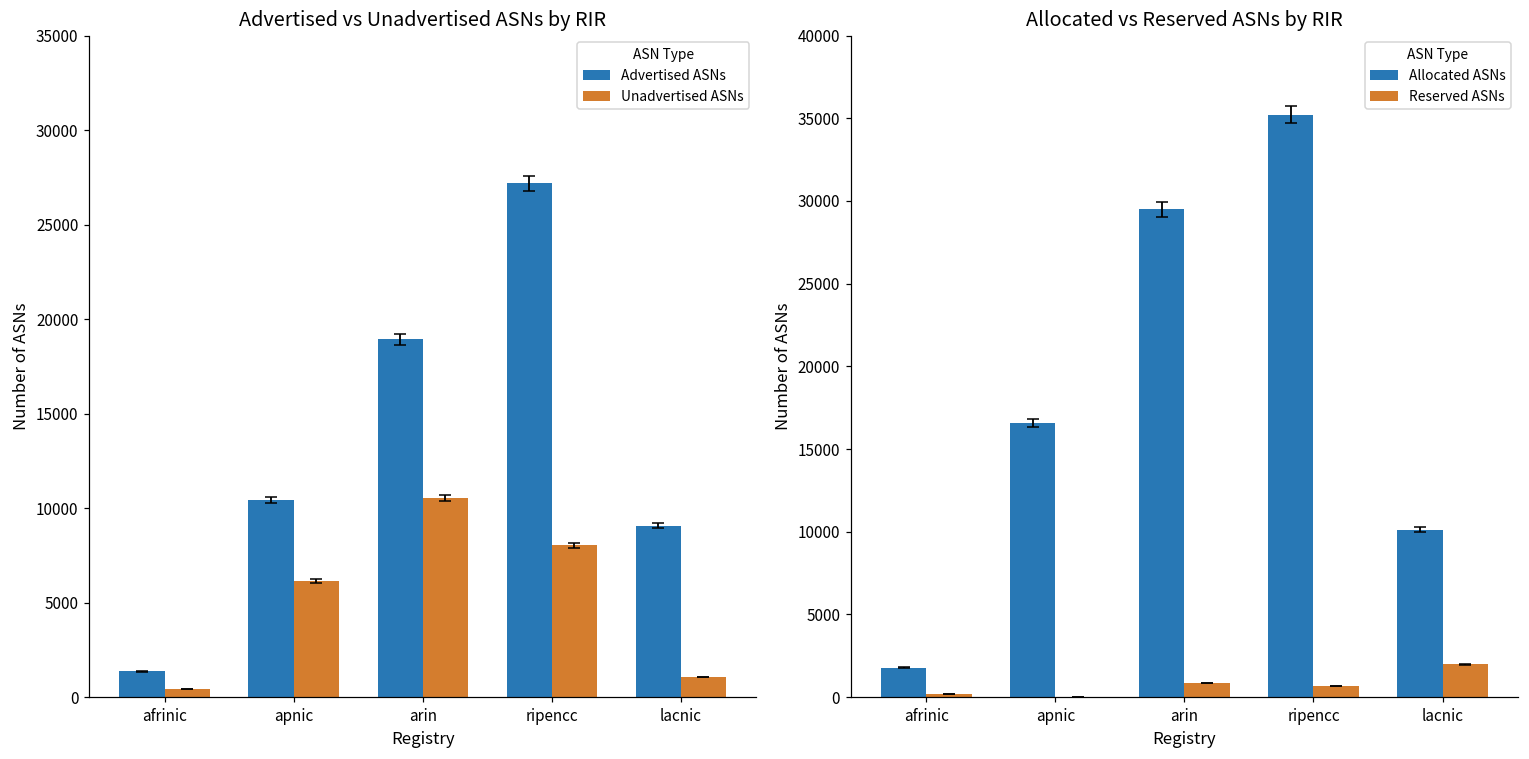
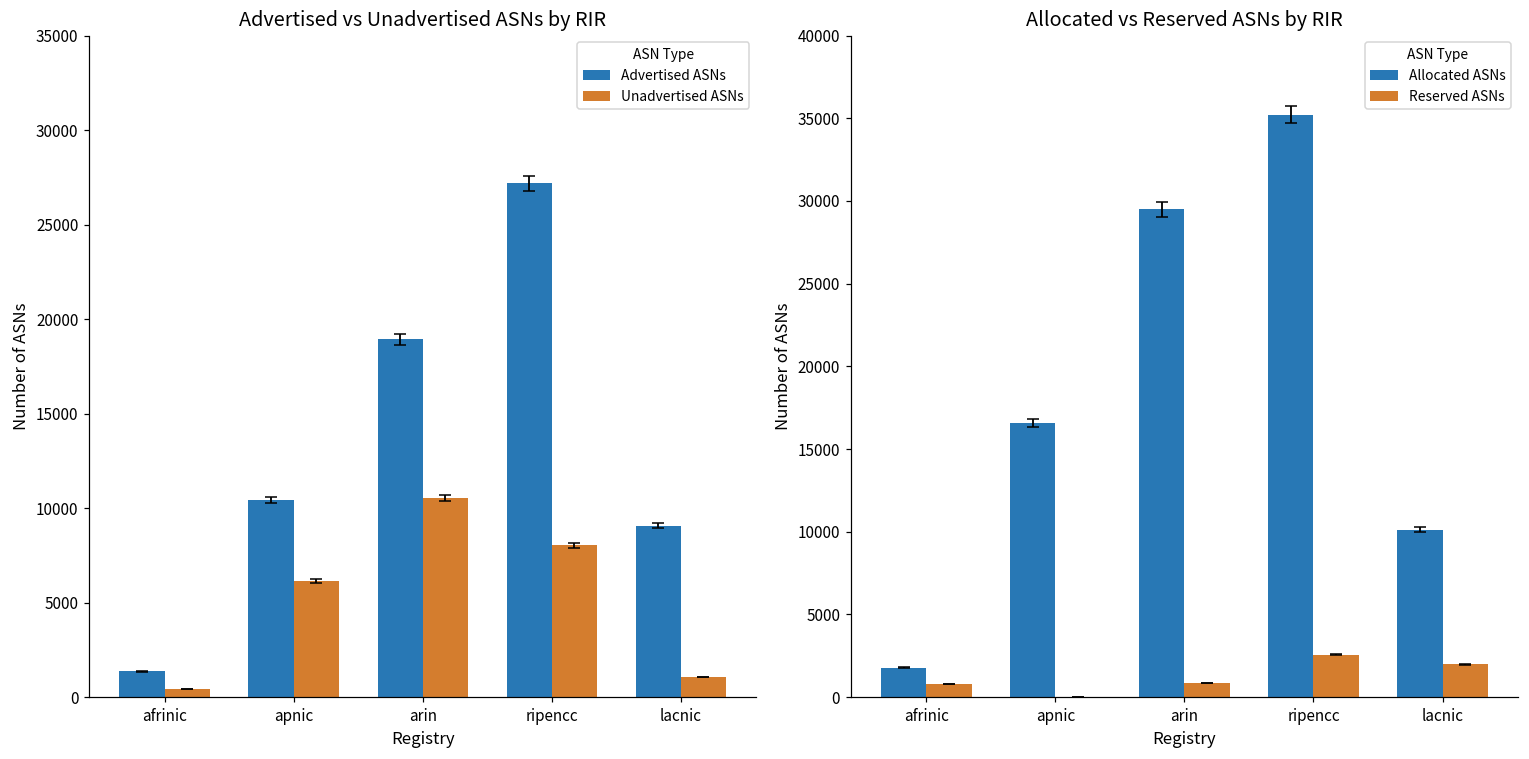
  {
    "Advertised vs Unadvertised ASNs by RIR": {
      "Advertised ASNs": {
        "afrinic": 1400,
        "apnic": 10400,
        "arin": 18900,
        "ripencc": 27200,
        "lacnic": 9100
      },
      "Unadvertised ASNs": {
        "afrinic": 400,
        "apnic": 6100,
        "arin": 10600,
        "ripencc": 8000,
        "lacnic": 1100
      }
    },
    "Allocated vs Reserved ASNs by RIR": {
      "Allocated ASNs": {
        "afrinic": 1800,
        "apnic": 16600,
        "arin": 29500,
        "ripencc": 35200,
        "lacnic": 10100
      },
      "Reserved ASNs": {
-       "afrinic": 200,
+       "afrinic": 800,
        "apnic": 0,
        "arin": 800,
-       "ripencc": 700,
+       "ripencc": 2600,
        "lacnic": 2000
      }
    }
  }
